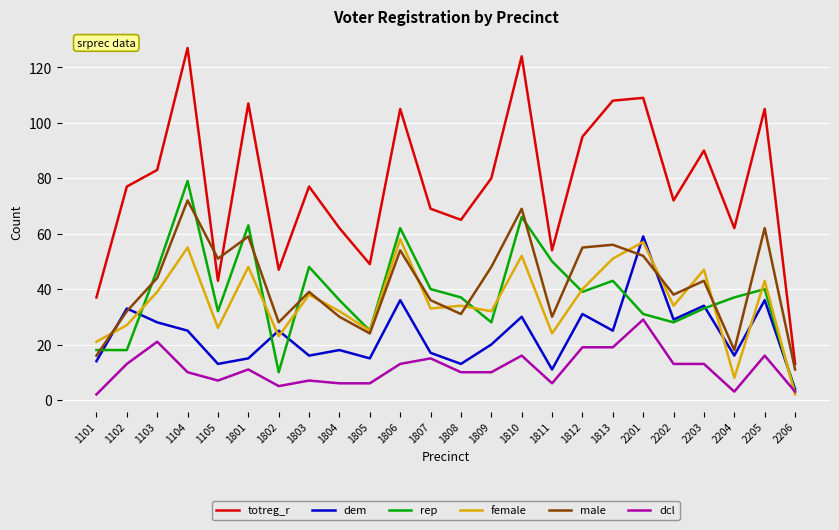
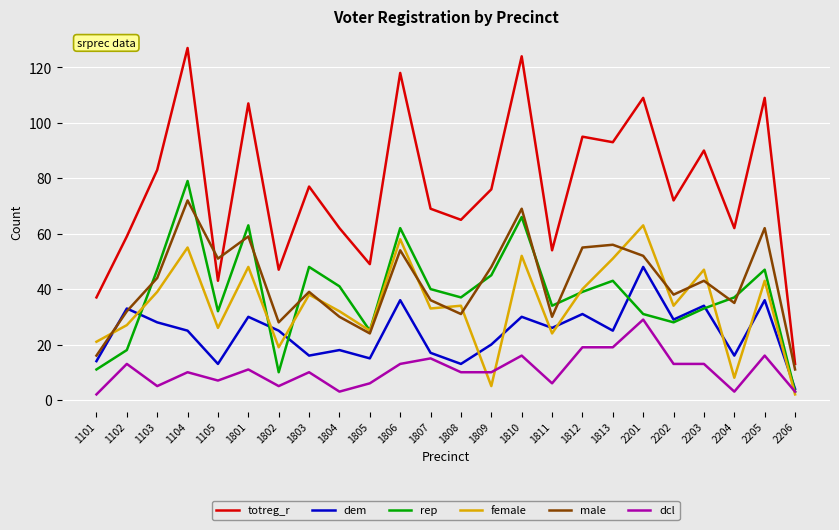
  {
    "totreg_r": {
      "1101": 37,
-     "1102": 77,
+     "1102": 59,
      "1103": 83,
      "1104": 127,
      "1105": 43,
      "1801": 107,
      "1802": 47,
      "1803": 77,
      "1804": 62,
      "1805": 49,
-     "1806": 105,
+     "1806": 118,
      "1807": 69,
      "1808": 65,
-     "1809": 80,
+     "1809": 76,
      "1810": 124,
      "1811": 54,
      "1812": 95,
-     "1813": 108,
+     "1813": 93,
      "2201": 109,
      "2202": 72,
      "2203": 90,
      "2204": 62,
-     "2205": 105,
+     "2205": 109,
      "2206": 13
    },
    "dem": {
      "1101": 14,
      "1102": 33,
      "1103": 28,
      "1104": 25,
      "1105": 13,
-     "1801": 15,
+     "1801": 30,
      "1802": 25,
      "1803": 16,
      "1804": 18,
      "1805": 15,
      "1806": 36,
      "1807": 17,
      "1808": 13,
      "1809": 20,
      "1810": 30,
-     "1811": 11,
+     "1811": 26,
      "1812": 31,
      "1813": 25,
-     "2201": 59,
+     "2201": 48,
      "2202": 29,
      "2203": 34,
      "2204": 16,
      "2205": 36,
      "2206": 4
    },
    "rep": {
-     "1101": 18,
+     "1101": 11,
      "1102": 18,
      "1103": 47,
      "1104": 79,
      "1105": 32,
      "1801": 63,
      "1802": 10,
      "1803": 48,
-     "1804": 36,
+     "1804": 41,
      "1806": 62,
      "1807": 40,
      "1808": 37,
-     "1809": 28,
+     "1809": 45,
      "1810": 66,
-     "1811": 50,
+     "1811": 34,
      "1812": 39,
      "1813": 43,
      "2201": 31,
      "2202": 28,
      "2203": 33,
      "2204": 37,
-     "2205": 40
+     "2205": 47
    },
    "female": {
      "1101": 21,
      "1102": 27,
      "1103": 39,
      "1104": 55,
      "1105": 26,
      "1801": 48,
-     "1802": 23,
+     "1802": 19,
      "1803": 38,
      "1804": 32,
      "1806": 58,
      "1807": 33,
      "1808": 34,
-     "1809": 32,
+     "1809": 5,
      "1810": 52,
      "1811": 24,
      "1812": 40,
      "1813": 51,
-     "2201": 57,
+     "2201": 63,
      "2202": 34,
      "2203": 47,
      "2204": 8,
      "2205": 43,
      "2206": 2
    },
    "male": {
      "1101": 16,
      "1102": 32,
      "1103": 44,
      "1104": 72,
      "1105": 51,
      "1801": 59,
      "1802": 28,
      "1803": 39,
      "1804": 30,
      "1805": 24,
      "1806": 54,
      "1807": 36,
      "1808": 31,
      "1809": 48,
      "1810": 69,
      "1811": 30,
      "1812": 55,
      "1813": 56,
      "2201": 52,
      "2202": 38,
      "2203": 43,
-     "2204": 18,
+     "2204": 35,
      "2205": 62,
      "2206": 11
    },
    "dcl": {
      "1101": 2,
      "1102": 13,
-     "1103": 21,
+     "1103": 5,
      "1104": 10,
      "1105": 7,
      "1801": 11,
      "1802": 5,
-     "1803": 7,
-     "1804": 6,
+     "1803": 10,
+     "1804": 3,
      "1805": 6,
      "1806": 13,
      "1807": 15,
      "1808": 10,
      "1809": 10,
      "1810": 16,
      "1811": 6,
      "1812": 19,
      "1813": 19,
      "2201": 29,
      "2202": 13,
      "2203": 13,
      "2204": 3,
      "2205": 16
    }
  }
